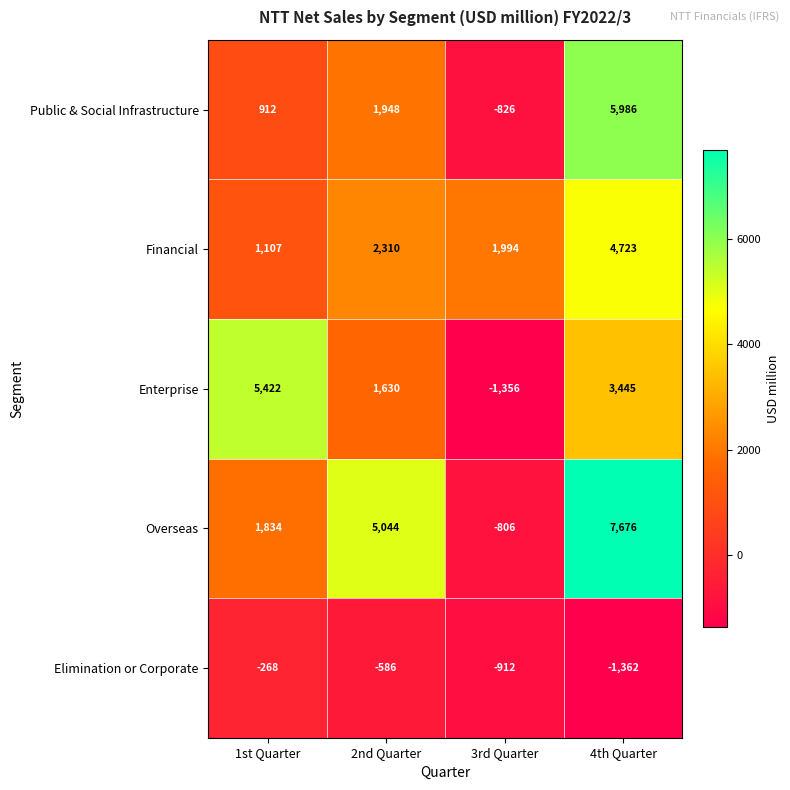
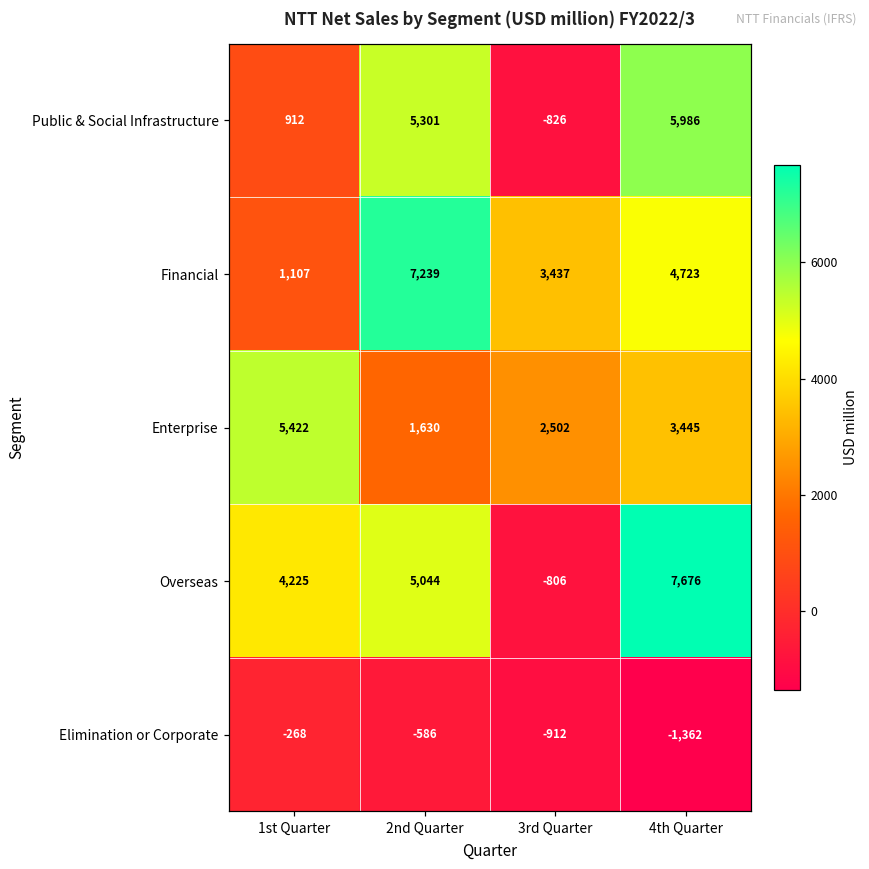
  {
    "Public & Social Infrastructure": {
      "1st Quarter": "912",
-     "2nd Quarter": "1,948",
+     "2nd Quarter": "5,301",
      "3rd Quarter": "-826",
      "4th Quarter": "5,986"
    },
    "Financial": {
      "1st Quarter": "1,107",
-     "2nd Quarter": "2,310",
-     "3rd Quarter": "1,994",
+     "2nd Quarter": "7,239",
+     "3rd Quarter": "3,437",
      "4th Quarter": "4,723"
    },
    "Enterprise": {
      "1st Quarter": "5,422",
      "2nd Quarter": "1,630",
-     "3rd Quarter": "-1,356",
+     "3rd Quarter": "2,502",
      "4th Quarter": "3,445"
    },
    "Overseas": {
-     "1st Quarter": "1,834",
+     "1st Quarter": "4,225",
      "2nd Quarter": "5,044",
      "3rd Quarter": "-806",
      "4th Quarter": "7,676"
    },
    "Elimination or Corporate": {
      "1st Quarter": "-268",
      "2nd Quarter": "-586",
      "3rd Quarter": "-912",
      "4th Quarter": "-1,362"
    }
  }
